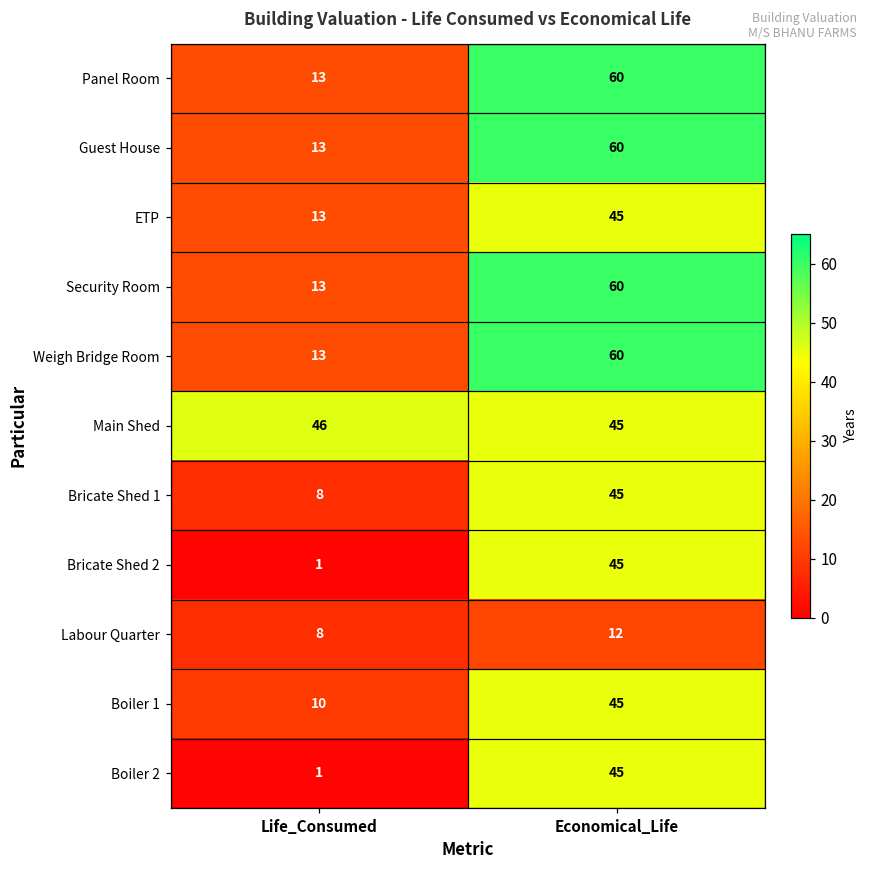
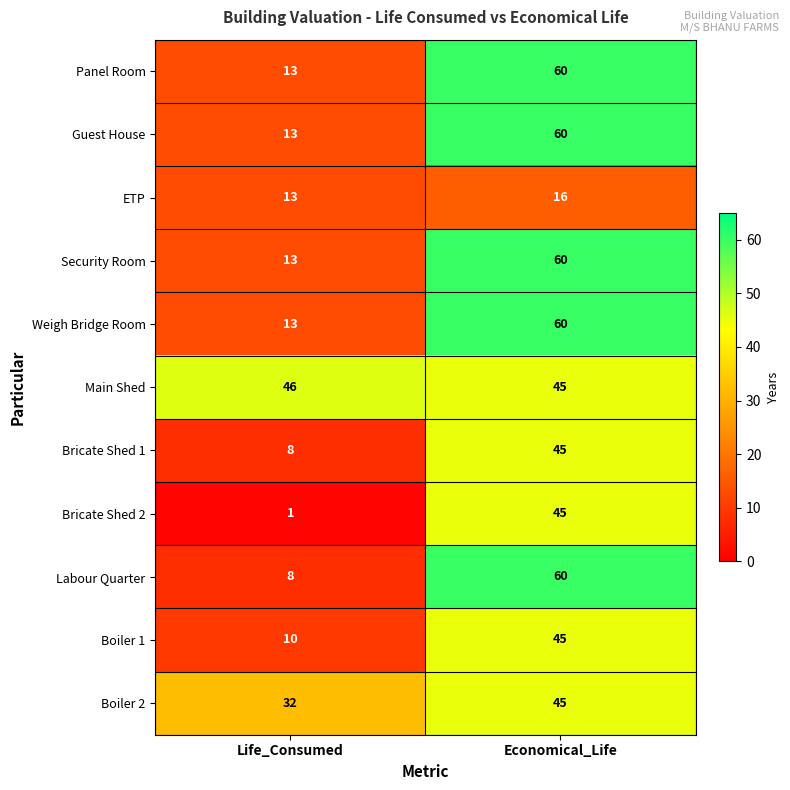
  {
    "Panel Room": {
      "Life_Consumed": 13,
      "Economical_Life": 60
    },
    "Guest House": {
      "Life_Consumed": 13,
      "Economical_Life": 60
    },
    "ETP": {
      "Life_Consumed": 13,
-     "Economical_Life": 45
+     "Economical_Life": 16
    },
    "Security Room": {
      "Life_Consumed": 13,
      "Economical_Life": 60
    },
    "Weigh Bridge Room": {
      "Life_Consumed": 13,
      "Economical_Life": 60
    },
    "Main Shed": {
      "Life_Consumed": 46,
      "Economical_Life": 45
    },
    "Bricate Shed 1": {
      "Life_Consumed": 8,
      "Economical_Life": 45
    },
    "Bricate Shed 2": {
      "Life_Consumed": 1,
      "Economical_Life": 45
    },
    "Labour Quarter": {
      "Life_Consumed": 8,
-     "Economical_Life": 12
+     "Economical_Life": 60
    },
    "Boiler 1": {
      "Life_Consumed": 10,
      "Economical_Life": 45
    },
    "Boiler 2": {
-     "Life_Consumed": 1,
+     "Life_Consumed": 32,
      "Economical_Life": 45
    }
  }
